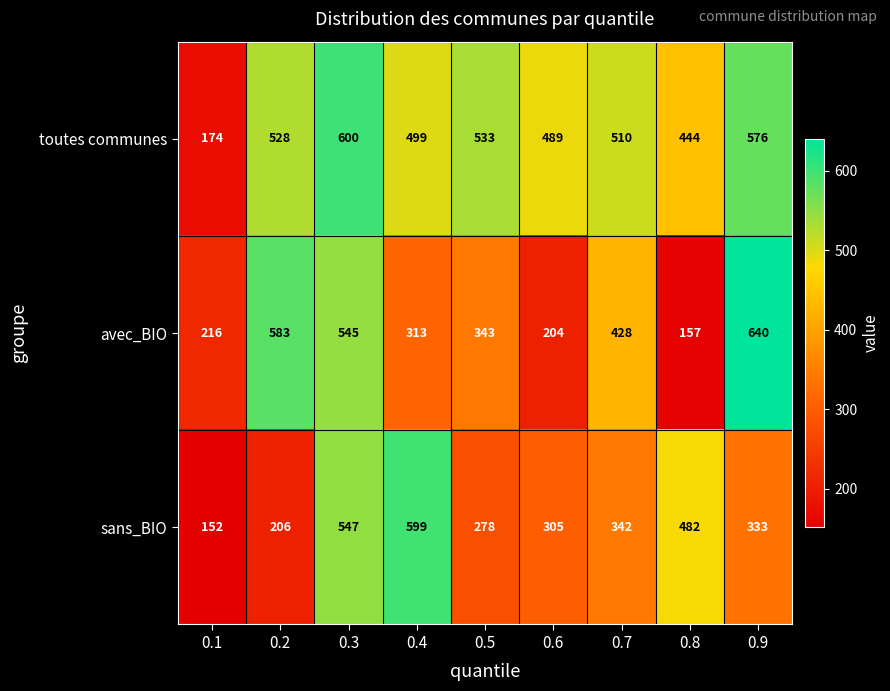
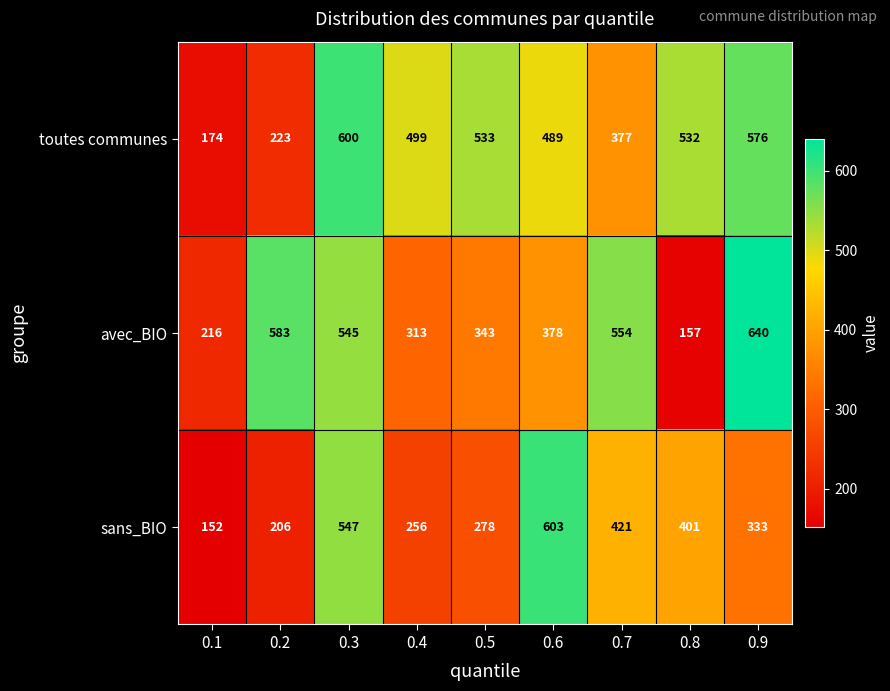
  {
    "toutes communes": {
      "0.1": 174,
-     "0.2": 528,
+     "0.2": 223,
      "0.3": 600,
      "0.4": 499,
      "0.5": 533,
      "0.6": 489,
-     "0.7": 510,
-     "0.8": 444,
+     "0.7": 377,
+     "0.8": 532,
      "0.9": 576
    },
    "avec_BIO": {
      "0.1": 216,
      "0.2": 583,
      "0.3": 545,
      "0.4": 313,
      "0.5": 343,
-     "0.6": 204,
-     "0.7": 428,
+     "0.6": 378,
+     "0.7": 554,
      "0.8": 157,
      "0.9": 640
    },
    "sans_BIO": {
      "0.1": 152,
      "0.2": 206,
      "0.3": 547,
-     "0.4": 599,
+     "0.4": 256,
      "0.5": 278,
-     "0.6": 305,
-     "0.7": 342,
-     "0.8": 482,
+     "0.6": 603,
+     "0.7": 421,
+     "0.8": 401,
      "0.9": 333
    }
  }
